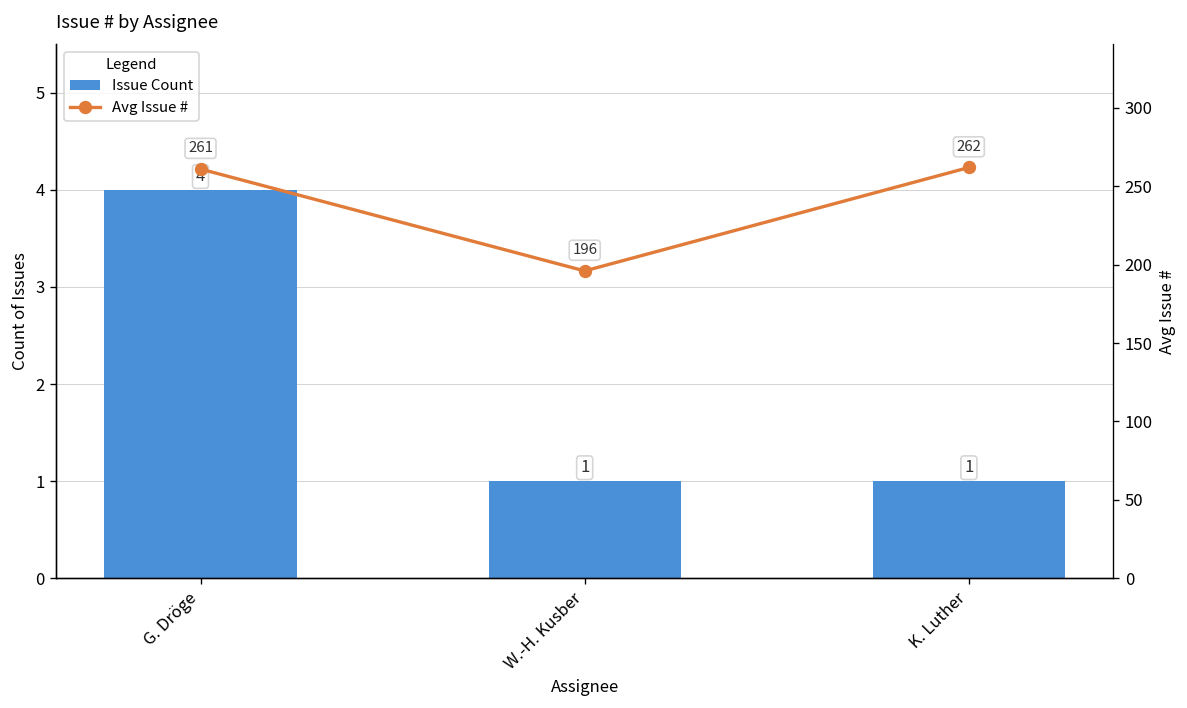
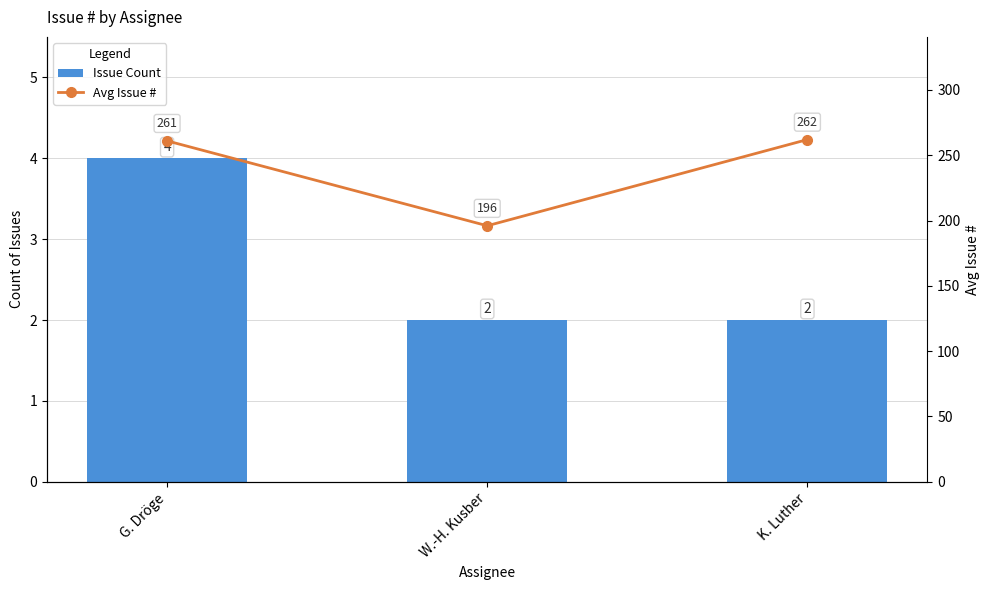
  {
    "Issue Count": {
-     "W.-H. Kusber": 1,
-     "K. Luther": 1
+     "W.-H. Kusber": 2,
+     "K. Luther": 2
    }
  }
